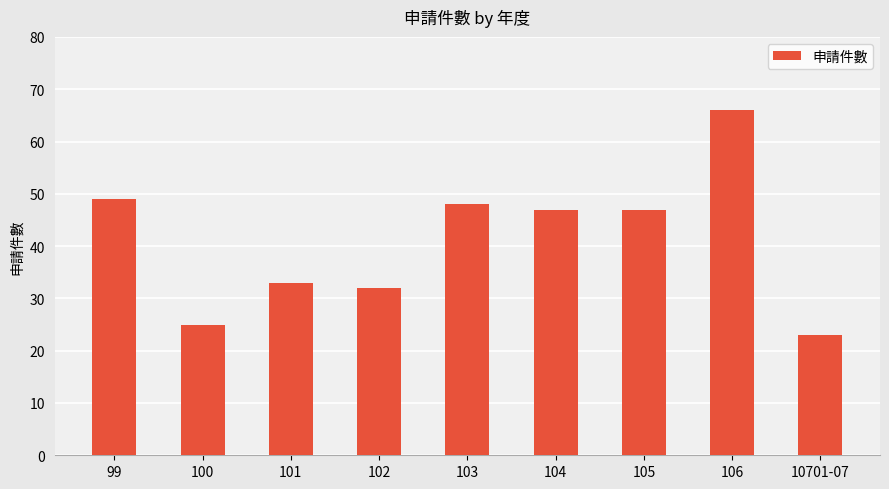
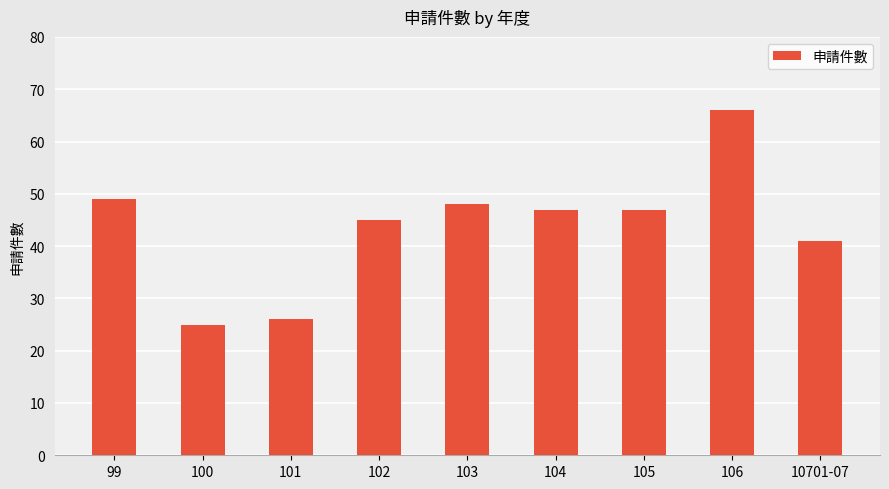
  {
    "99": 49,
    "100": 25,
-   "101": 33,
-   "102": 32,
+   "101": 26,
+   "102": 45,
    "103": 48,
    "104": 47,
    "105": 47,
    "106": 66,
-   "10701-07": 23
+   "10701-07": 41
  }
